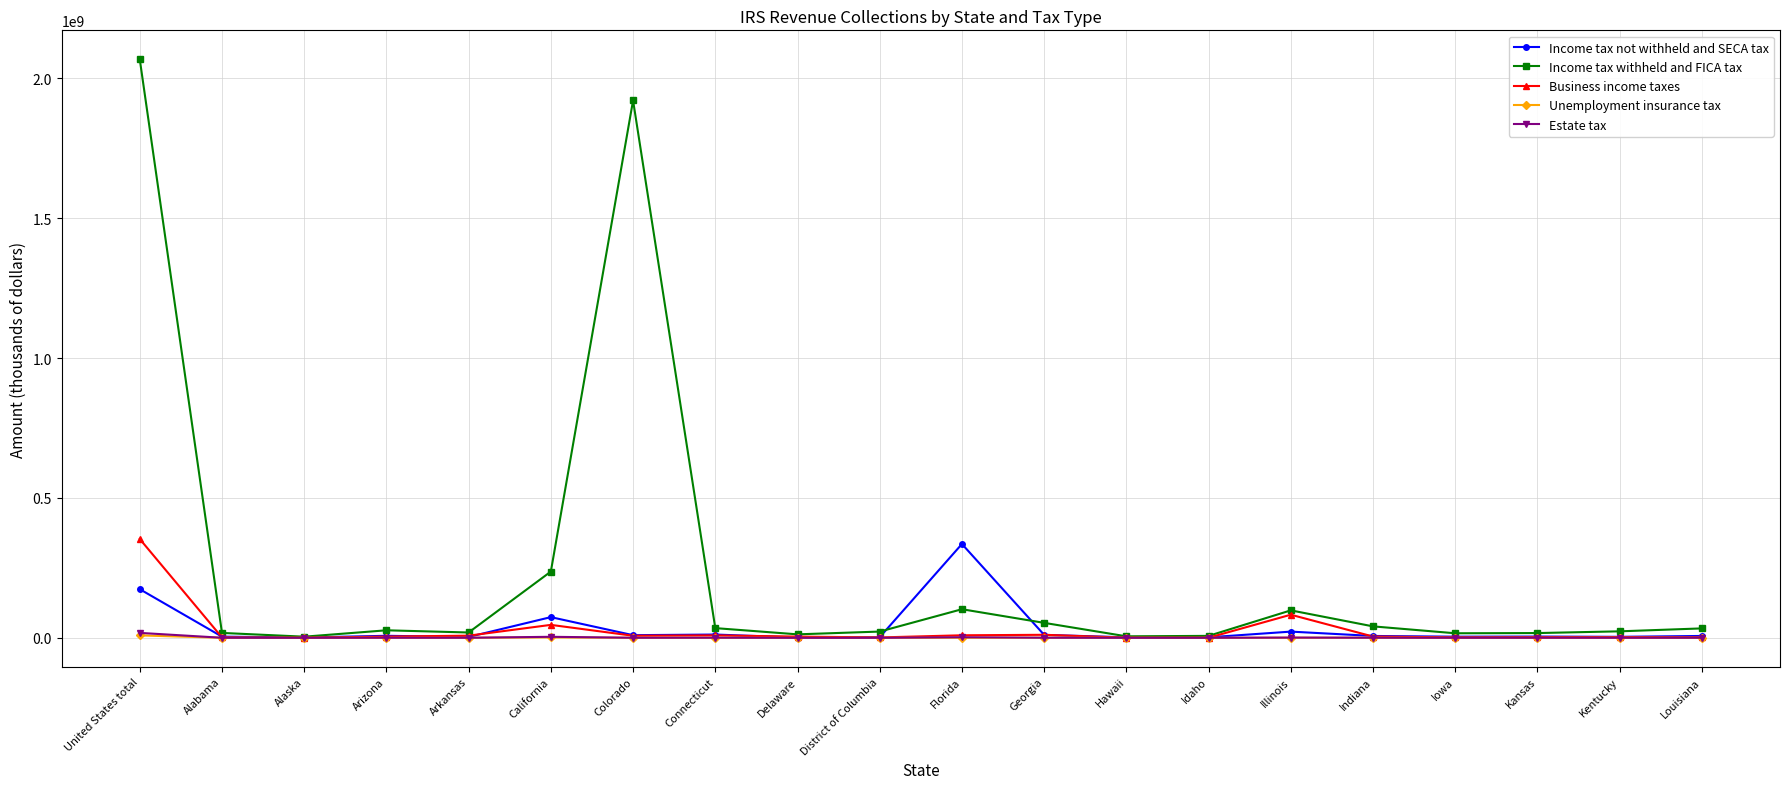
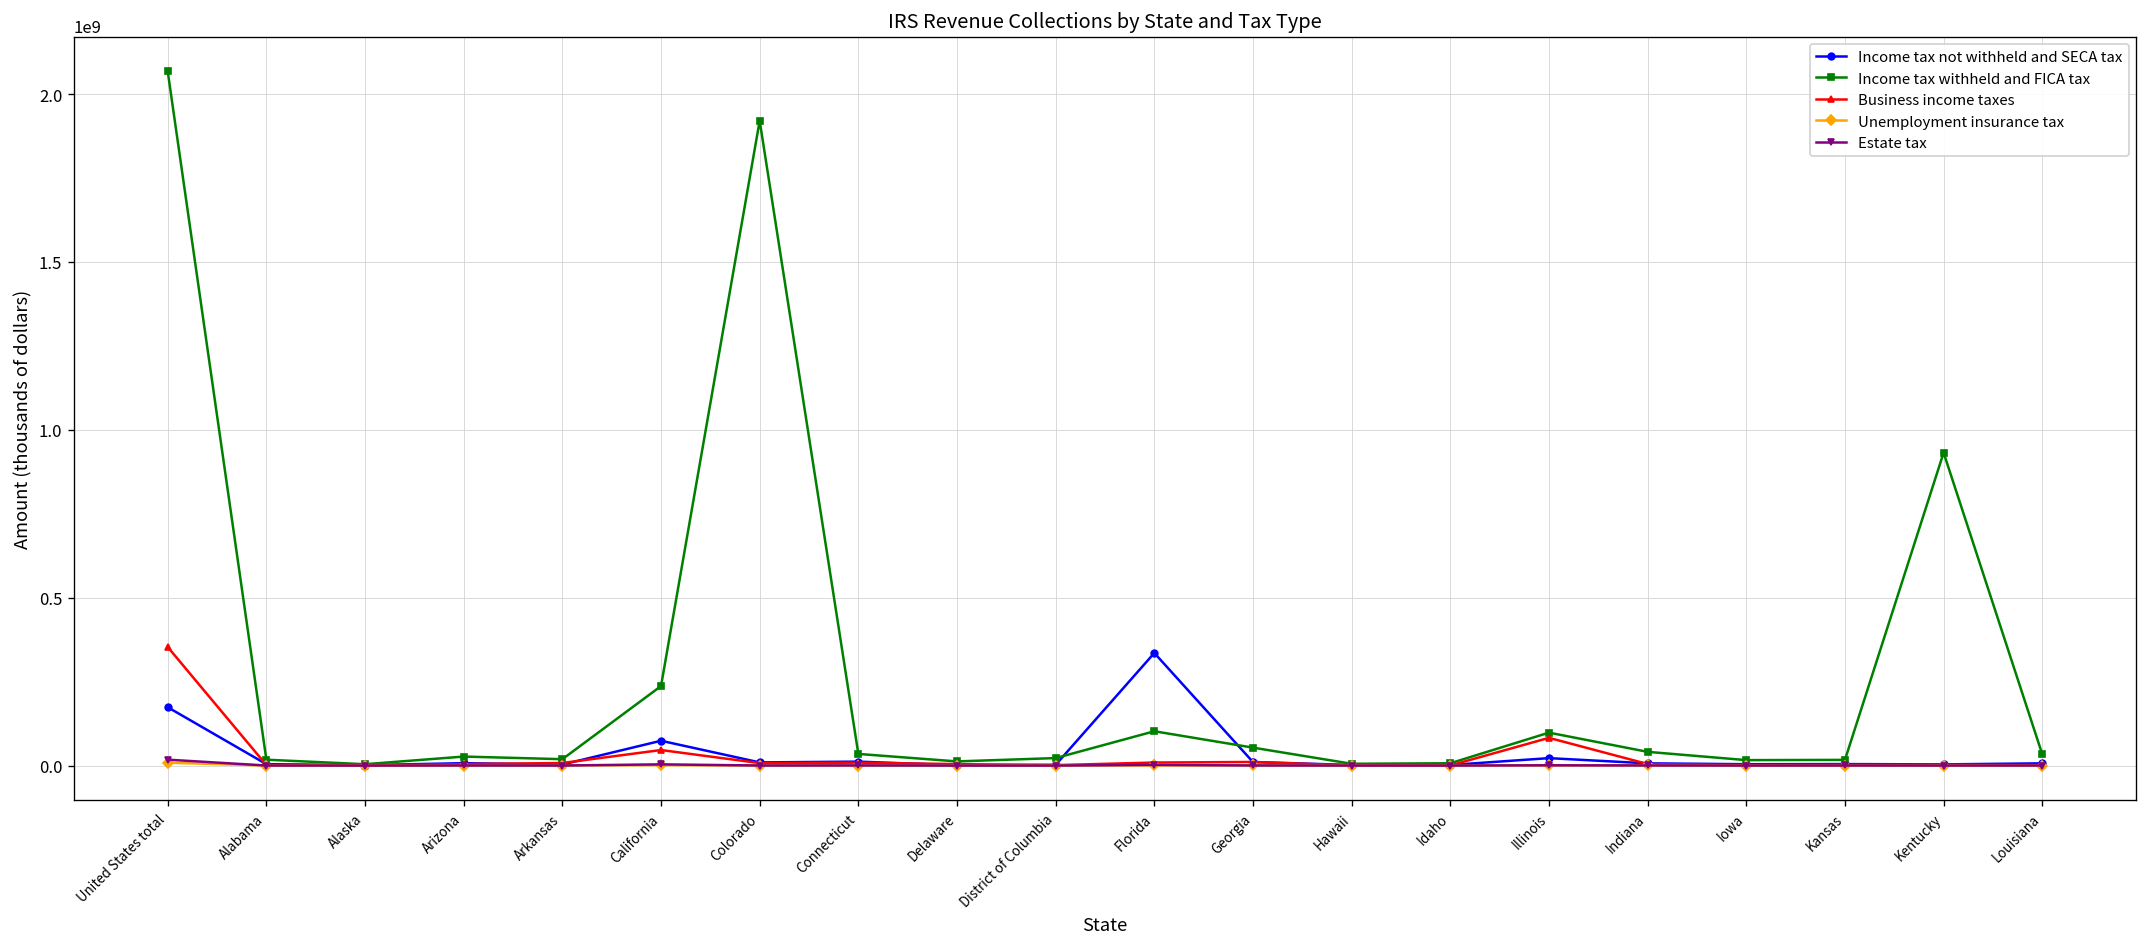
  {
    "Income tax not withheld and SECA tax": {
      "United States total": 170000000,
      "California": 70000000,
      "Florida": 340000000,
      "Illinois": 20000000
    },
    "Income tax withheld and FICA tax": {
      "United States total": 2070000000,
      "Alabama": 20000000,
      "Arizona": 30000000,
      "Arkansas": 20000000,
      "California": 240000000,
      "Colorado": 1920000000,
      "Connecticut": 30000000,
      "District of Columbia": 20000000,
      "Florida": 100000000,
      "Georgia": 50000000,
      "Illinois": 100000000,
      "Indiana": 40000000,
      "Iowa": 20000000,
      "Kansas": 20000000,
-     "Kentucky": 20000000,
+     "Kentucky": 930000000,
      "Louisiana": 30000000
    },
    "Business income taxes": {
      "United States total": 350000000,
      "California": 50000000,
      "Illinois": 80000000
    }
  }
